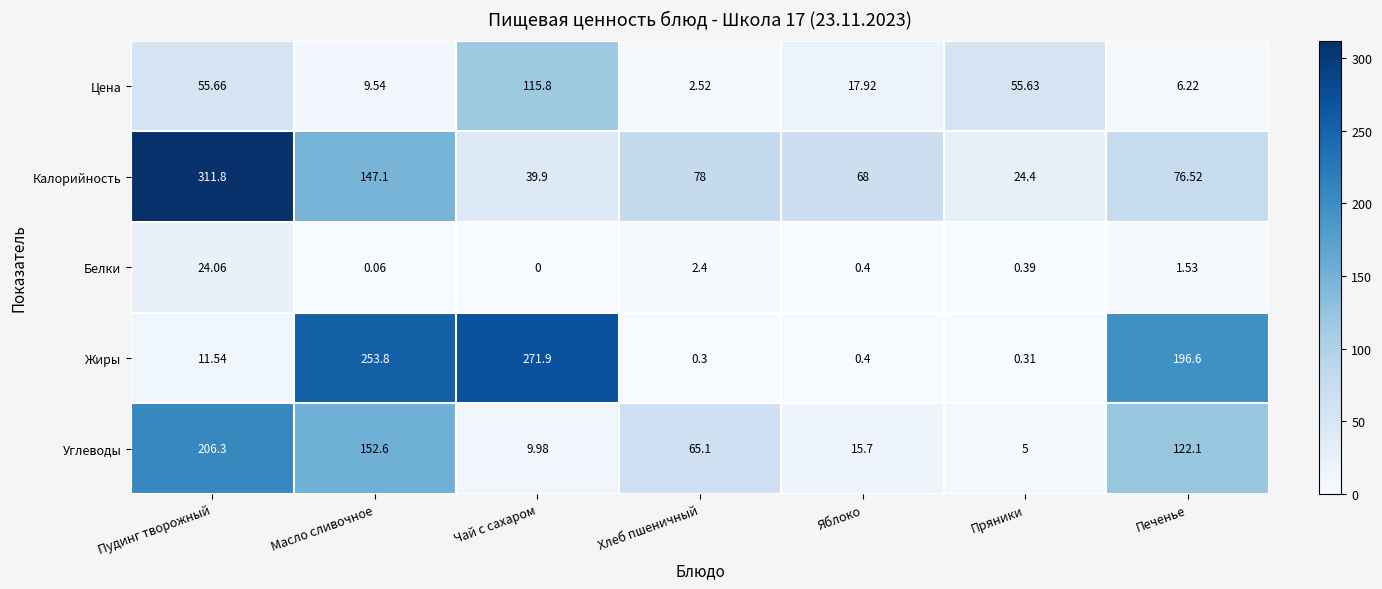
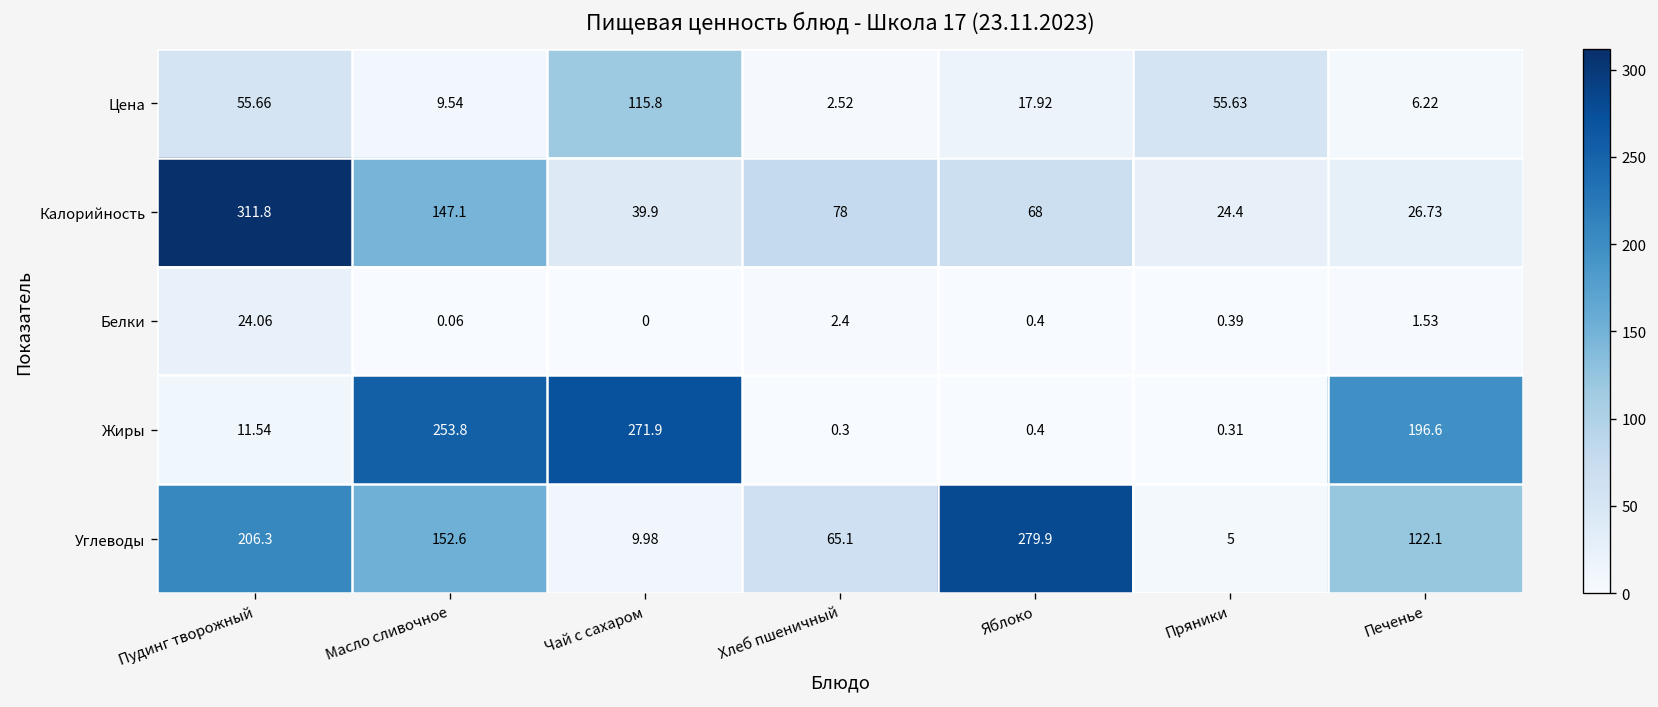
  {
    "Цена": {
      "Пудинг творожный": 55.66,
      "Масло сливочное": 9.54,
      "Чай с сахаром": 115.8,
      "Хлеб пшеничный": 2.52,
      "Яблоко": 17.92,
      "Пряники": 55.63,
      "Печенье": 6.22
    },
    "Калорийность": {
      "Пудинг творожный": 311.8,
      "Масло сливочное": 147.1,
      "Чай с сахаром": 39.9,
      "Хлеб пшеничный": 78,
      "Яблоко": 68,
      "Пряники": 24.4,
-     "Печенье": 76.52
+     "Печенье": 26.73
    },
    "Белки": {
      "Пудинг творожный": 24.06,
      "Масло сливочное": 0.06,
      "Чай с сахаром": 0,
      "Хлеб пшеничный": 2.4,
      "Яблоко": 0.4,
      "Пряники": 0.39,
      "Печенье": 1.53
    },
    "Жиры": {
      "Пудинг творожный": 11.54,
      "Масло сливочное": 253.8,
      "Чай с сахаром": 271.9,
      "Хлеб пшеничный": 0.3,
      "Яблоко": 0.4,
      "Пряники": 0.31,
      "Печенье": 196.6
    },
    "Углеводы": {
      "Пудинг творожный": 206.3,
      "Масло сливочное": 152.6,
      "Чай с сахаром": 9.98,
      "Хлеб пшеничный": 65.1,
-     "Яблоко": 15.7,
+     "Яблоко": 279.9,
      "Пряники": 5,
      "Печенье": 122.1
    }
  }
